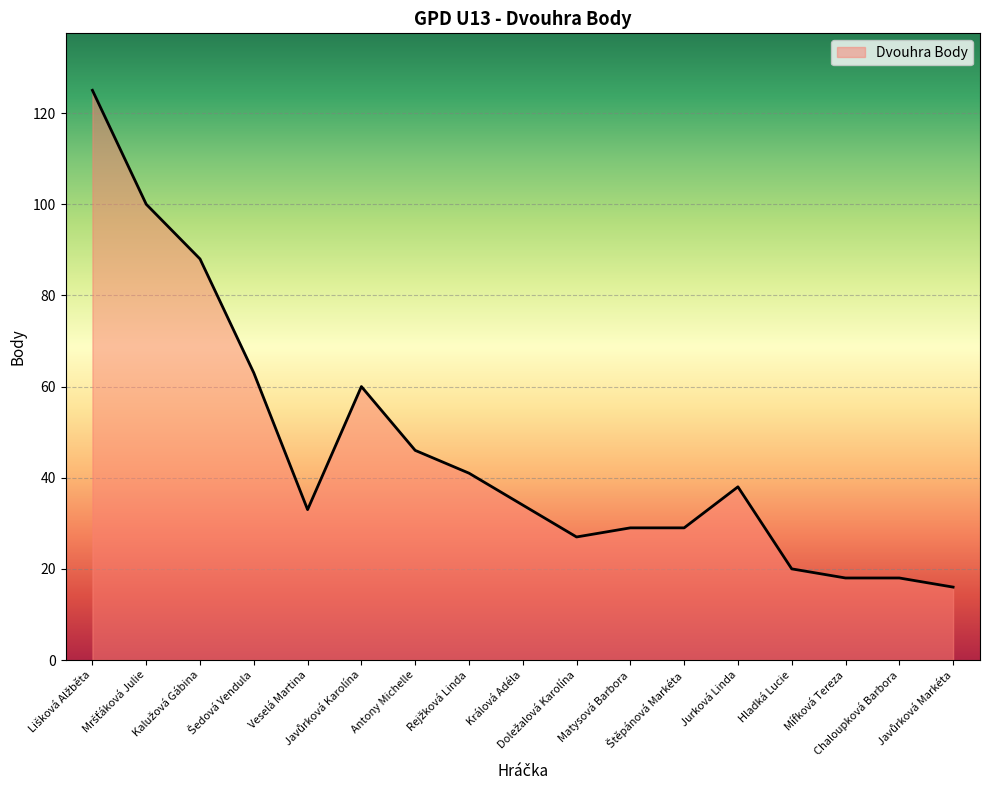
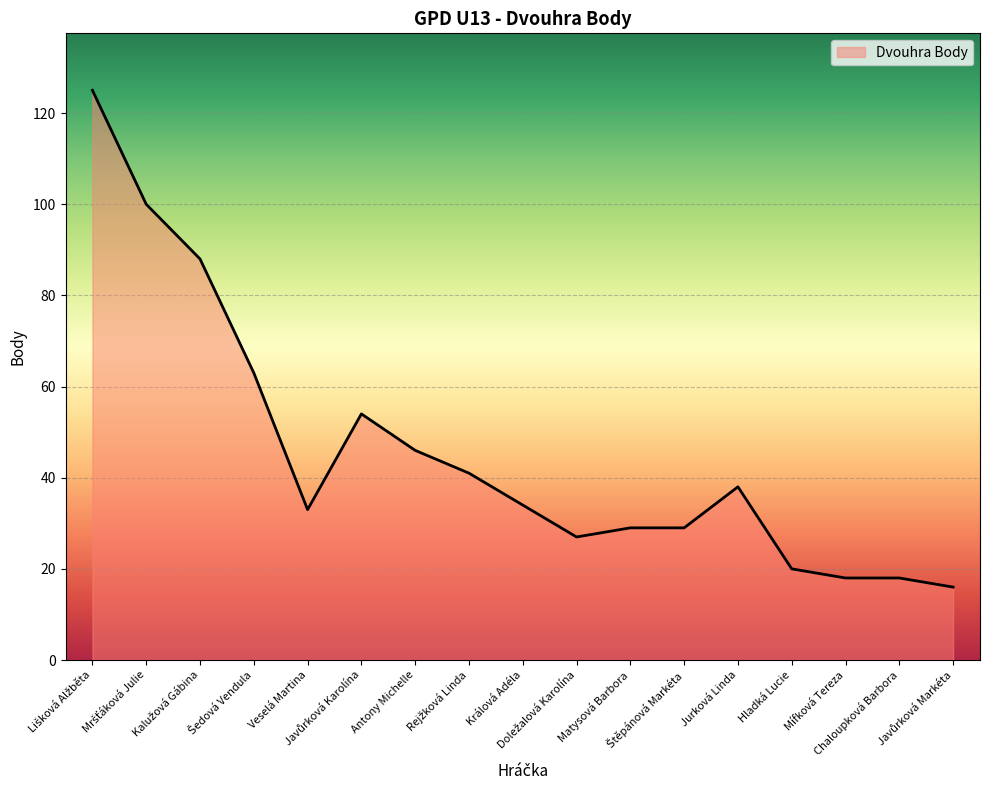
  {
    "Lišková Alžběta": 125,
    "Mršťáková Julie": 100,
    "Kalužová Gábina": 88,
    "Šedová Vendula": 63,
    "Veselá Martina": 33,
-   "Javůrková Karolína": 60,
+   "Javůrková Karolína": 54,
    "Antony Michelle": 46,
    "Rejžková Linda": 41,
    "Králová Adéla": 34,
    "Doležalová Karolína": 27,
    "Matysová Barbora": 29,
    "Štěpánová Markéta": 29,
    "Jurková Linda": 38,
    "Hladká Lucie": 20,
    "Mífková Tereza": 18,
    "Chaloupková Barbora": 18,
    "Javůrková Markéta": 16
  }
